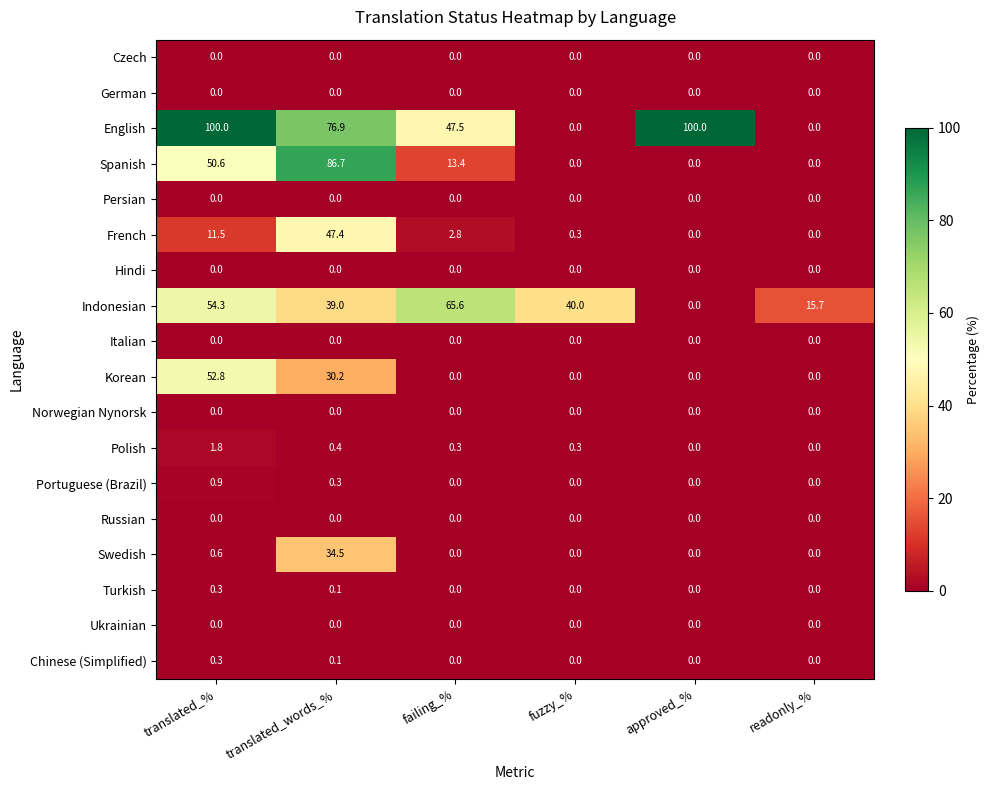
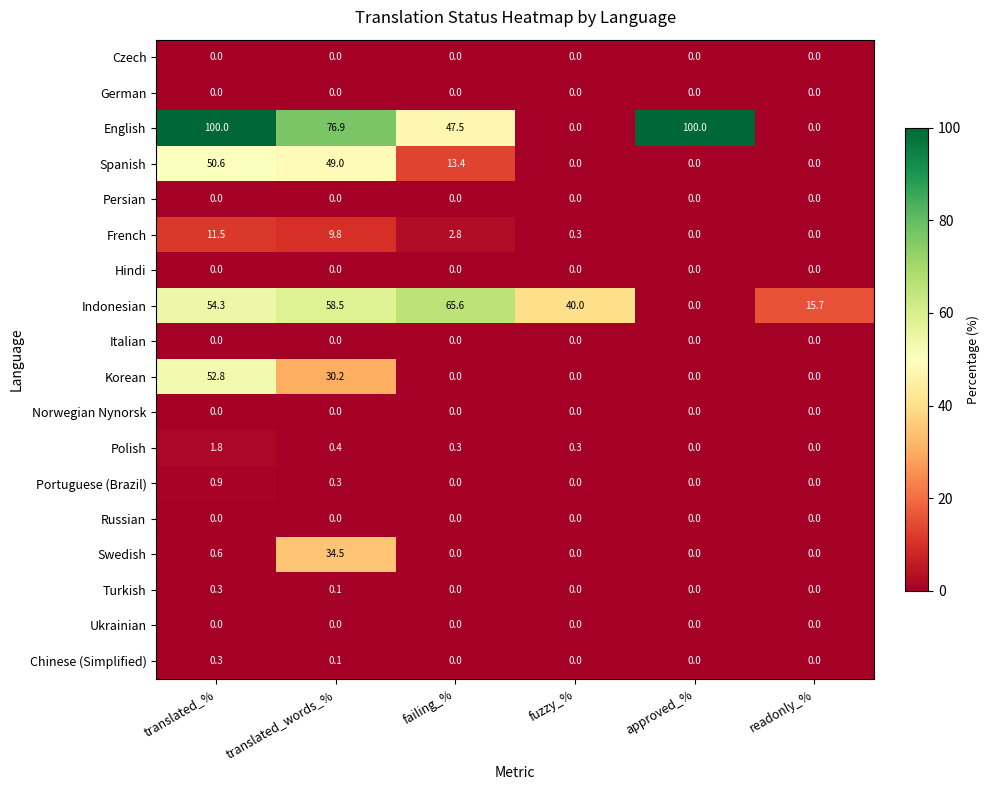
  {
    "Czech": {
      "translated_%": 0.0,
      "translated_words_%": 0.0,
      "failing_%": 0.0,
      "fuzzy_%": 0.0,
      "approved_%": 0.0,
      "readonly_%": 0.0
    },
    "German": {
      "translated_%": 0.0,
      "translated_words_%": 0.0,
      "failing_%": 0.0,
      "fuzzy_%": 0.0,
      "approved_%": 0.0,
      "readonly_%": 0.0
    },
    "English": {
      "translated_%": 100.0,
      "translated_words_%": 76.9,
      "failing_%": 47.5,
      "fuzzy_%": 0.0,
      "approved_%": 100.0,
      "readonly_%": 0.0
    },
    "Spanish": {
      "translated_%": 50.6,
-     "translated_words_%": 86.7,
+     "translated_words_%": 49.0,
      "failing_%": 13.4,
      "fuzzy_%": 0.0,
      "approved_%": 0.0,
      "readonly_%": 0.0
    },
    "Persian": {
      "translated_%": 0.0,
      "translated_words_%": 0.0,
      "failing_%": 0.0,
      "fuzzy_%": 0.0,
      "approved_%": 0.0,
      "readonly_%": 0.0
    },
    "French": {
      "translated_%": 11.5,
-     "translated_words_%": 47.4,
+     "translated_words_%": 9.8,
      "failing_%": 2.8,
      "fuzzy_%": 0.3,
      "approved_%": 0.0,
      "readonly_%": 0.0
    },
    "Hindi": {
      "translated_%": 0.0,
      "translated_words_%": 0.0,
      "failing_%": 0.0,
      "fuzzy_%": 0.0,
      "approved_%": 0.0,
      "readonly_%": 0.0
    },
    "Indonesian": {
      "translated_%": 54.3,
-     "translated_words_%": 39.0,
+     "translated_words_%": 58.5,
      "failing_%": 65.6,
      "fuzzy_%": 40.0,
      "approved_%": 0.0,
      "readonly_%": 15.7
    },
    "Italian": {
      "translated_%": 0.0,
      "translated_words_%": 0.0,
      "failing_%": 0.0,
      "fuzzy_%": 0.0,
      "approved_%": 0.0,
      "readonly_%": 0.0
    },
    "Korean": {
      "translated_%": 52.8,
      "translated_words_%": 30.2,
      "failing_%": 0.0,
      "fuzzy_%": 0.0,
      "approved_%": 0.0,
      "readonly_%": 0.0
    },
    "Norwegian Nynorsk": {
      "translated_%": 0.0,
      "translated_words_%": 0.0,
      "failing_%": 0.0,
      "fuzzy_%": 0.0,
      "approved_%": 0.0,
      "readonly_%": 0.0
    },
    "Polish": {
      "translated_%": 1.8,
      "translated_words_%": 0.4,
      "failing_%": 0.3,
      "fuzzy_%": 0.3,
      "approved_%": 0.0,
      "readonly_%": 0.0
    },
    "Portuguese (Brazil)": {
      "translated_%": 0.9,
      "translated_words_%": 0.3,
      "failing_%": 0.0,
      "fuzzy_%": 0.0,
      "approved_%": 0.0,
      "readonly_%": 0.0
    },
    "Russian": {
      "translated_%": 0.0,
      "translated_words_%": 0.0,
      "failing_%": 0.0,
      "fuzzy_%": 0.0,
      "approved_%": 0.0,
      "readonly_%": 0.0
    },
    "Swedish": {
      "translated_%": 0.6,
      "translated_words_%": 34.5,
      "failing_%": 0.0,
      "fuzzy_%": 0.0,
      "approved_%": 0.0,
      "readonly_%": 0.0
    },
    "Turkish": {
      "translated_%": 0.3,
      "translated_words_%": 0.1,
      "failing_%": 0.0,
      "fuzzy_%": 0.0,
      "approved_%": 0.0,
      "readonly_%": 0.0
    },
    "Ukrainian": {
      "translated_%": 0.0,
      "translated_words_%": 0.0,
      "failing_%": 0.0,
      "fuzzy_%": 0.0,
      "approved_%": 0.0,
      "readonly_%": 0.0
    },
    "Chinese (Simplified)": {
      "translated_%": 0.3,
      "translated_words_%": 0.1,
      "failing_%": 0.0,
      "fuzzy_%": 0.0,
      "approved_%": 0.0,
      "readonly_%": 0.0
    }
  }
